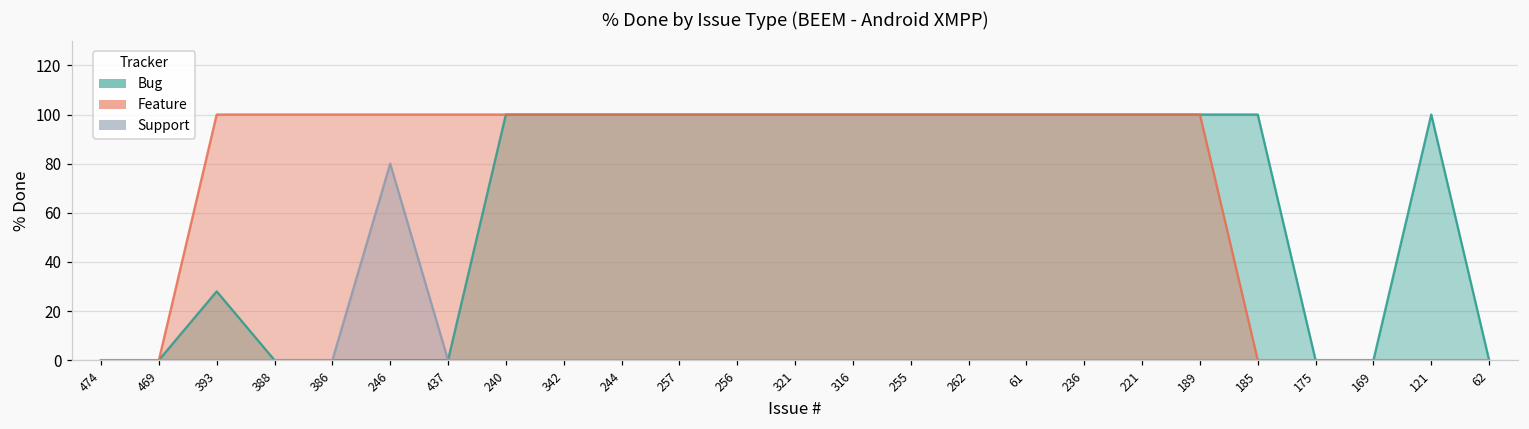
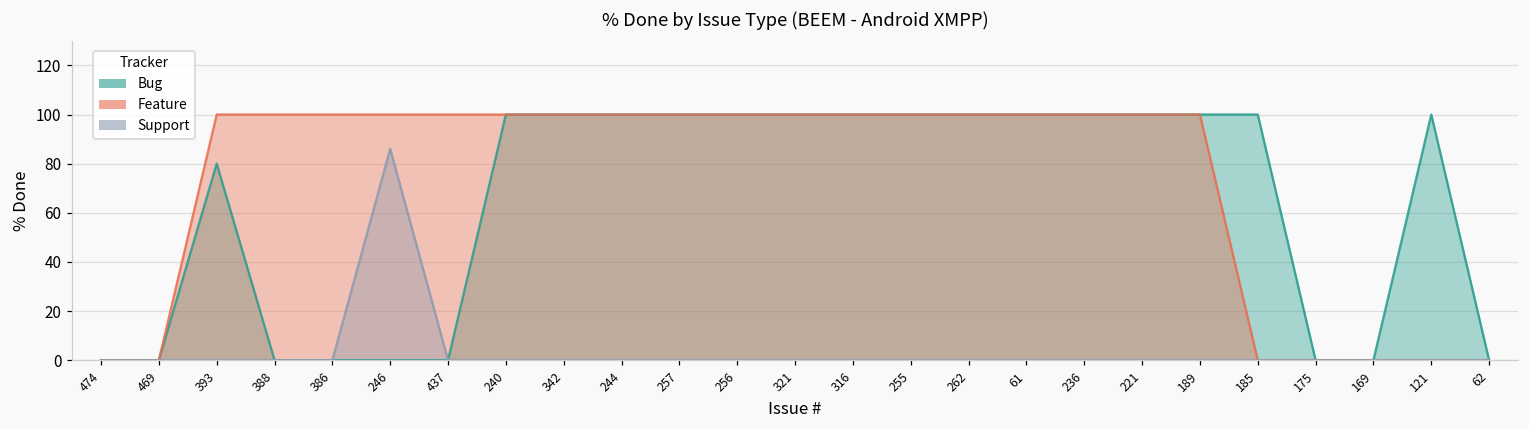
  {
    "Bug": {
-     "393": 28,
+     "393": 80,
      "246": 0,
      "185": 100,
      "121": 100
    },
    "Feature": {
      "393": 100,
      "388": 100,
      "386": 100,
      "246": 100,
      "437": 100
    },
    "Support": {
      "393": 0,
-     "246": 80,
+     "246": 86,
      "240": 0,
      "342": 0,
      "244": 0,
      "257": 0,
      "256": 0,
      "321": 0,
      "316": 0,
      "255": 0,
      "262": 0,
      "61": 0,
      "236": 0,
      "221": 0,
      "189": 0
    }
  }
